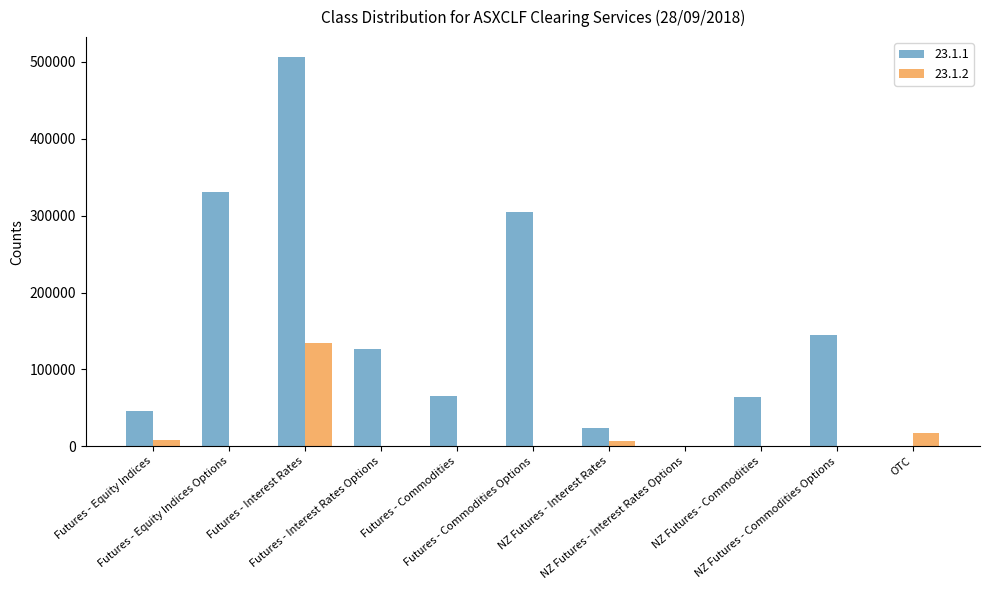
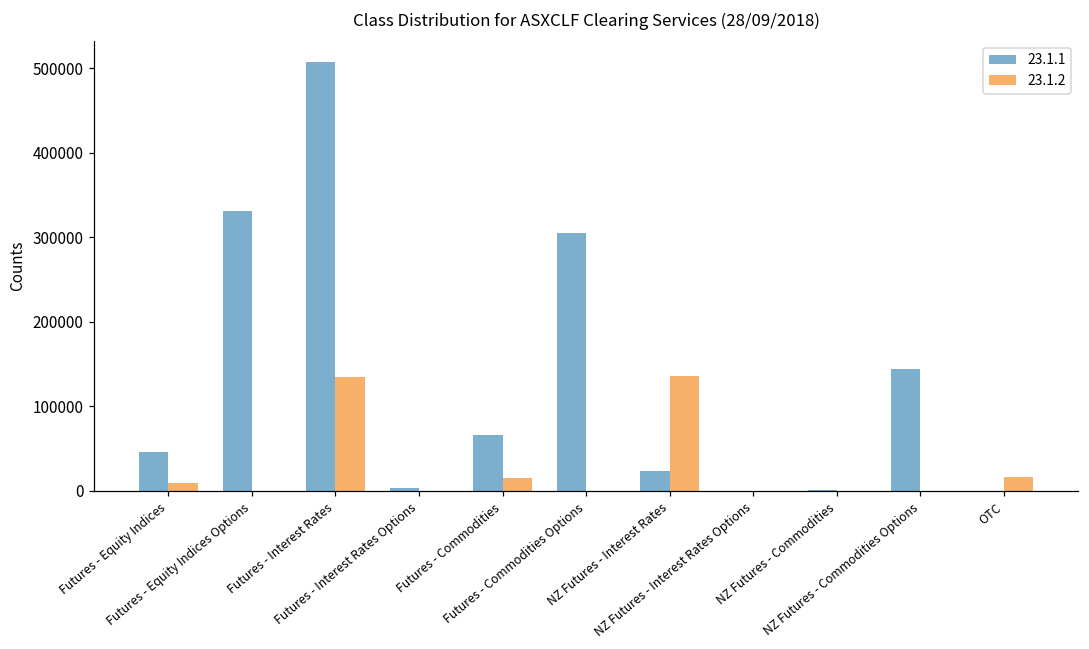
  {
    "23.1.1": {
      "Futures - Equity Indices": 50000,
      "Futures - Equity Indices Options": 330000,
      "Futures - Interest Rates": 510000,
-     "Futures - Interest Rates Options": 130000,
+     "Futures - Interest Rates Options": 0,
      "Futures - Commodities": 70000,
      "Futures - Commodities Options": 310000,
      "NZ Futures - Interest Rates": 20000,
      "NZ Futures - Interest Rates Options": 0,
-     "NZ Futures - Commodities": 60000,
+     "NZ Futures - Commodities": 0,
      "NZ Futures - Commodities Options": 140000
    },
    "23.1.2": {
      "Futures - Equity Indices": 10000,
      "Futures - Equity Indices Options": 0,
      "Futures - Interest Rates": 130000,
      "Futures - Interest Rates Options": 0,
-     "Futures - Commodities": 0,
+     "Futures - Commodities": 10000,
      "Futures - Commodities Options": 0,
-     "NZ Futures - Interest Rates": 10000,
+     "NZ Futures - Interest Rates": 140000,
      "NZ Futures - Interest Rates Options": 0,
      "NZ Futures - Commodities Options": 0,
      "OTC": 20000
    }
  }
